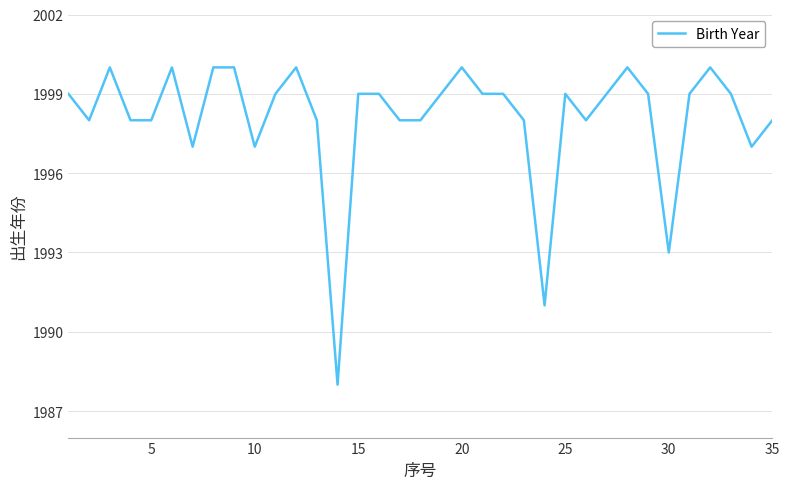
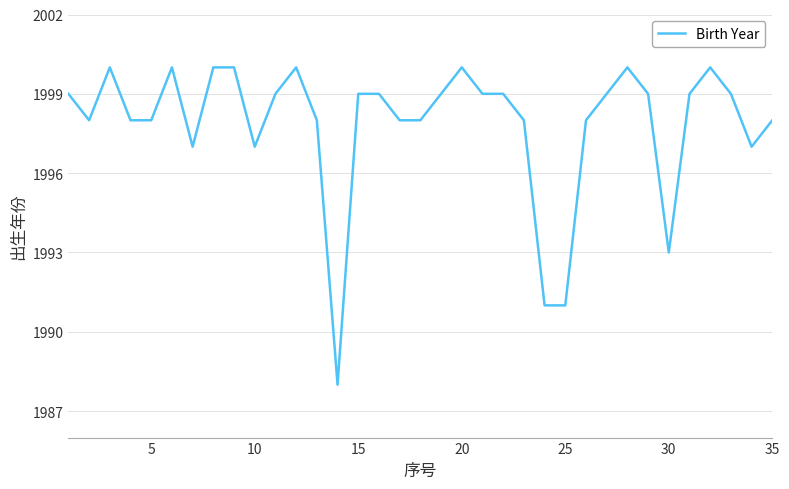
  {
    "5": 1998,
    "10": 1997,
    "15": 1999,
    "20": 2000,
-   "25": 1999,
+   "25": 1991,
    "30": 1993,
    "35": 1998
  }
